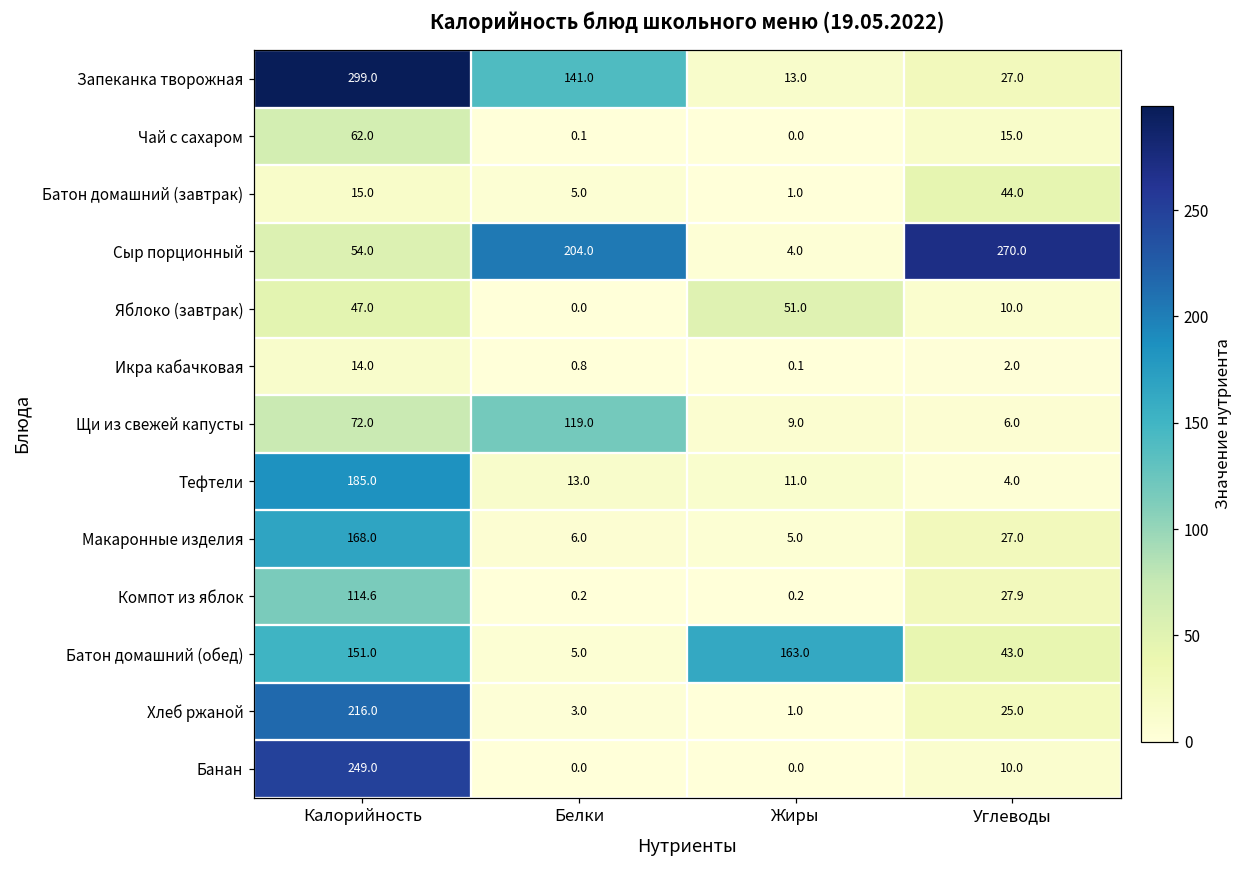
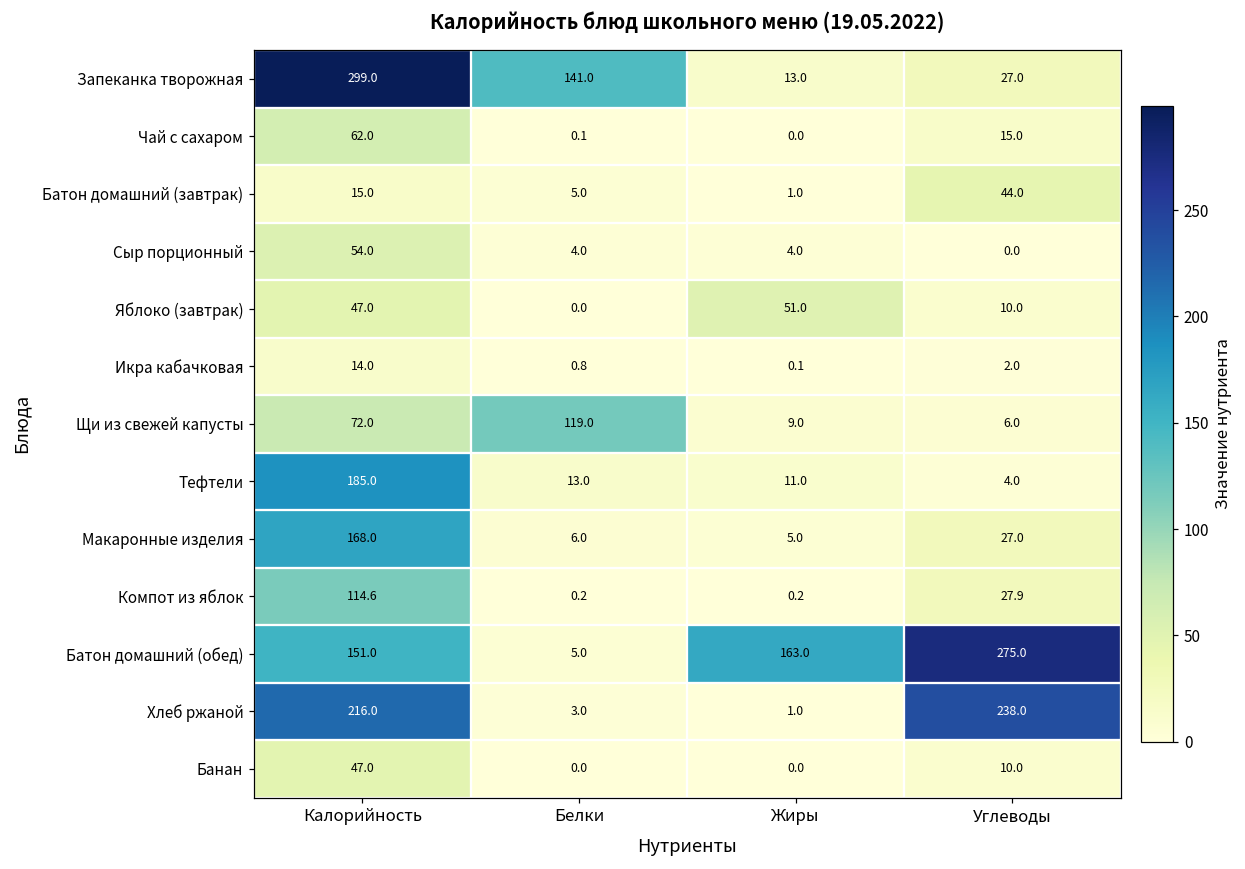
  {
    "Запеканка творожная": {
      "Калорийность": 299.0,
      "Белки": 141.0,
      "Жиры": 13.0,
      "Углеводы": 27.0
    },
    "Чай с сахаром": {
      "Калорийность": 62.0,
      "Белки": 0.1,
      "Жиры": 0.0,
      "Углеводы": 15.0
    },
    "Батон домашний (завтрак)": {
      "Калорийность": 15.0,
      "Белки": 5.0,
      "Жиры": 1.0,
      "Углеводы": 44.0
    },
    "Сыр порционный": {
      "Калорийность": 54.0,
-     "Белки": 204.0,
+     "Белки": 4.0,
      "Жиры": 4.0,
-     "Углеводы": 270.0
+     "Углеводы": 0.0
    },
    "Яблоко (завтрак)": {
      "Калорийность": 47.0,
      "Белки": 0.0,
      "Жиры": 51.0,
      "Углеводы": 10.0
    },
    "Икра кабачковая": {
      "Калорийность": 14.0,
      "Белки": 0.8,
      "Жиры": 0.1,
      "Углеводы": 2.0
    },
    "Щи из свежей капусты": {
      "Калорийность": 72.0,
      "Белки": 119.0,
      "Жиры": 9.0,
      "Углеводы": 6.0
    },
    "Тефтели": {
      "Калорийность": 185.0,
      "Белки": 13.0,
      "Жиры": 11.0,
      "Углеводы": 4.0
    },
    "Макаронные изделия": {
      "Калорийность": 168.0,
      "Белки": 6.0,
      "Жиры": 5.0,
      "Углеводы": 27.0
    },
    "Компот из яблок": {
      "Калорийность": 114.6,
      "Белки": 0.2,
      "Жиры": 0.2,
      "Углеводы": 27.9
    },
    "Батон домашний (обед)": {
      "Калорийность": 151.0,
      "Белки": 5.0,
      "Жиры": 163.0,
-     "Углеводы": 43.0
+     "Углеводы": 275.0
    },
    "Хлеб ржаной": {
      "Калорийность": 216.0,
      "Белки": 3.0,
      "Жиры": 1.0,
-     "Углеводы": 25.0
+     "Углеводы": 238.0
    },
    "Банан": {
-     "Калорийность": 249.0,
+     "Калорийность": 47.0,
      "Белки": 0.0,
      "Жиры": 0.0,
      "Углеводы": 10.0
    }
  }
